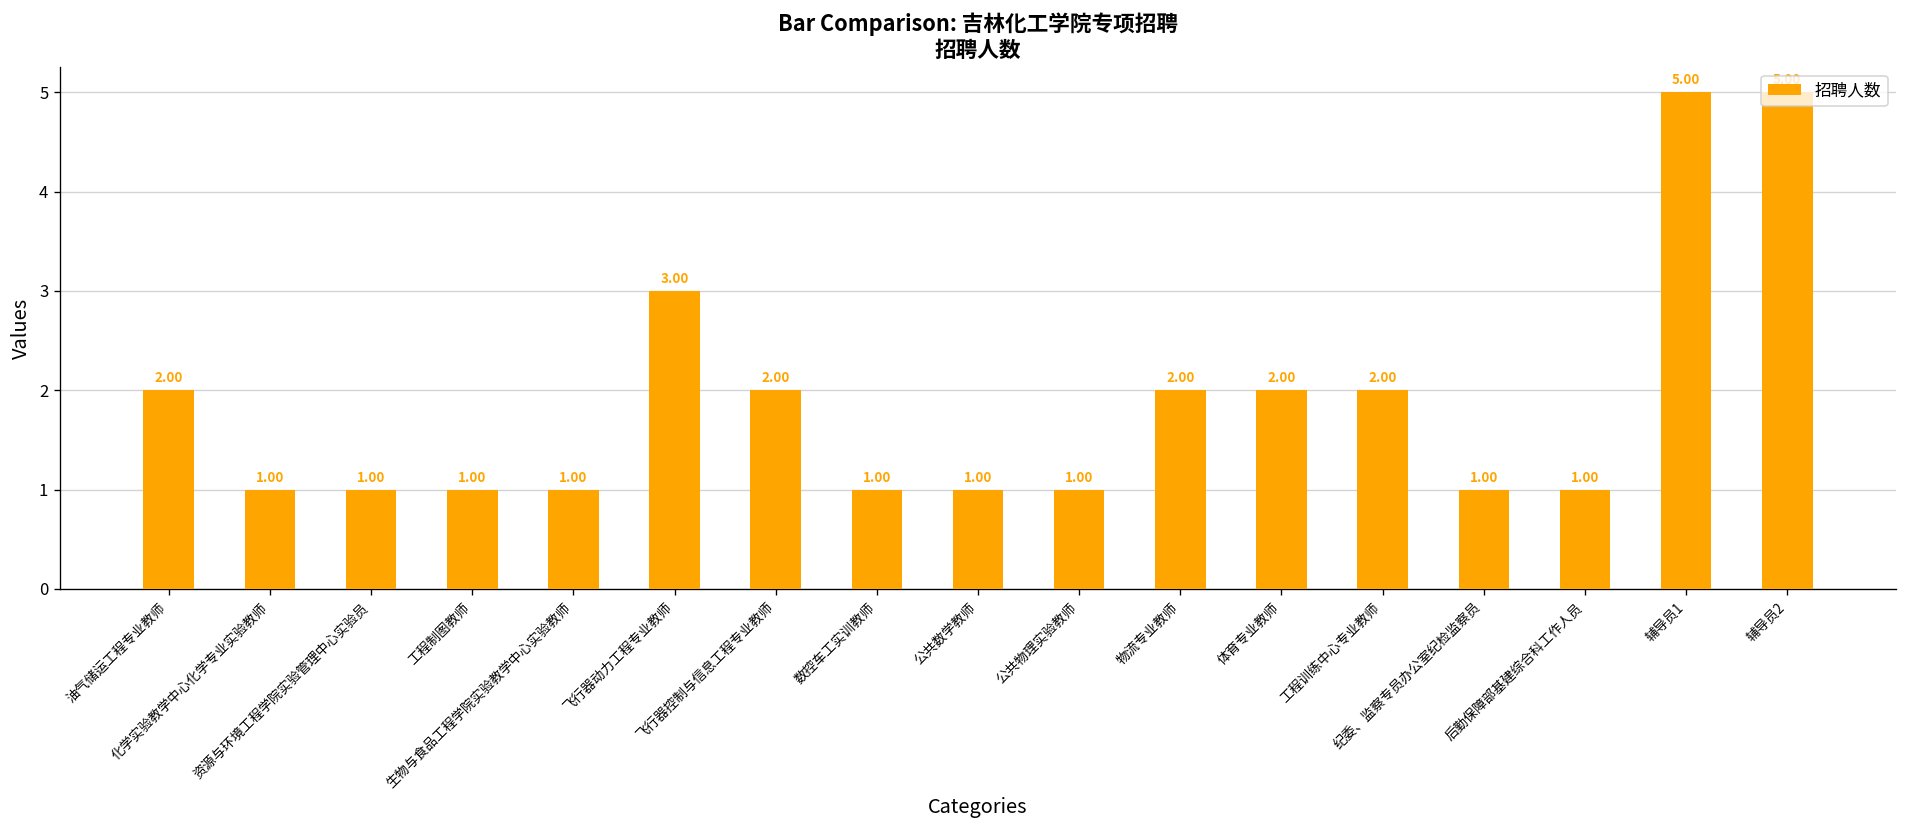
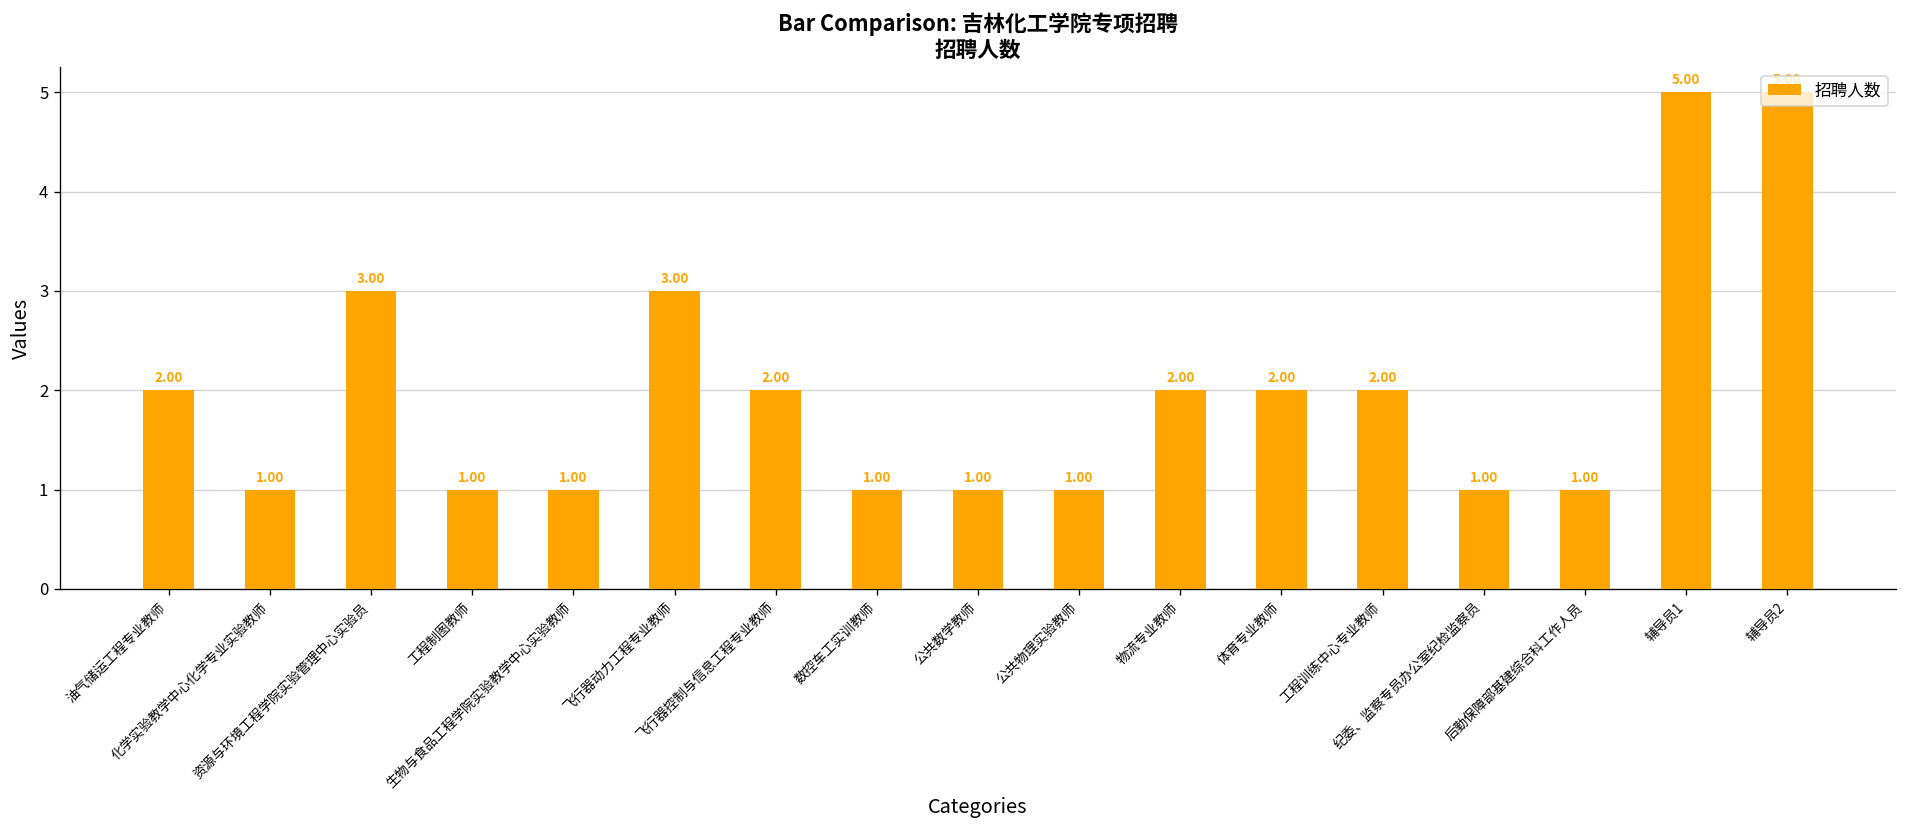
  {
    "油气储运工程专业教师": 2.00,
    "化学实验教学中心化学专业实验教师": 1.00,
-   "资源与环境工程学院实验管理中心实验员": 1.00,
+   "资源与环境工程学院实验管理中心实验员": 3.00,
    "工程制图教师": 1.00,
    "生物与食品工程学院实验教学中心实验教师": 1.00,
    "飞行器动力工程专业教师": 3.00,
    "飞行器控制与信息工程专业教师": 2.00,
    "数控车工实训教师": 1.00,
    "公共数学教师": 1.00,
    "公共物理实验教师": 1.00,
    "物流专业教师": 2.00,
    "体育专业教师": 2.00,
    "工程训练中心专业教师": 2.00,
    "纪委、监察专员办公室纪检监察员": 1.00,
    "后勤保障部基建综合科工作人员": 1.00,
    "辅导员1": 5.00
  }
